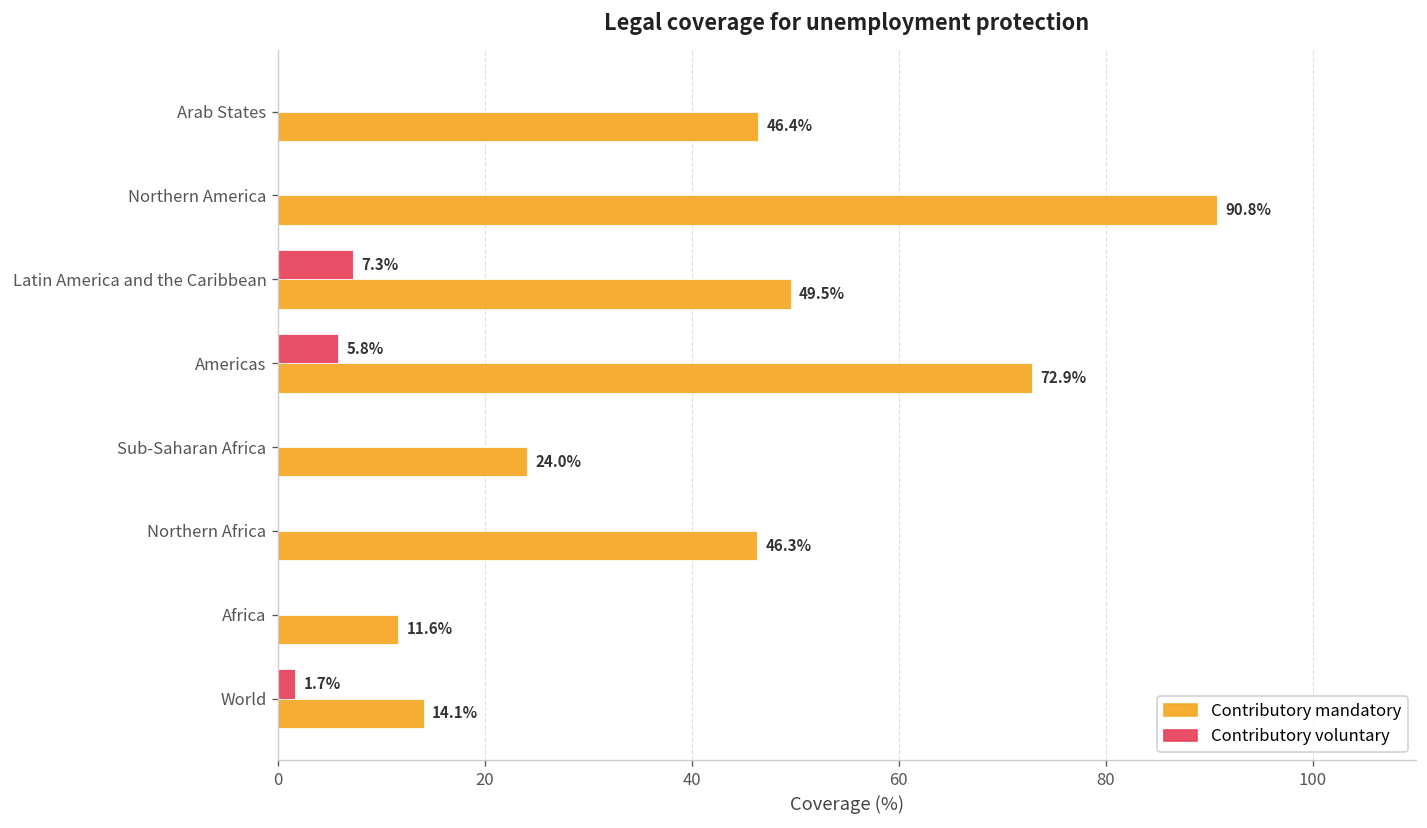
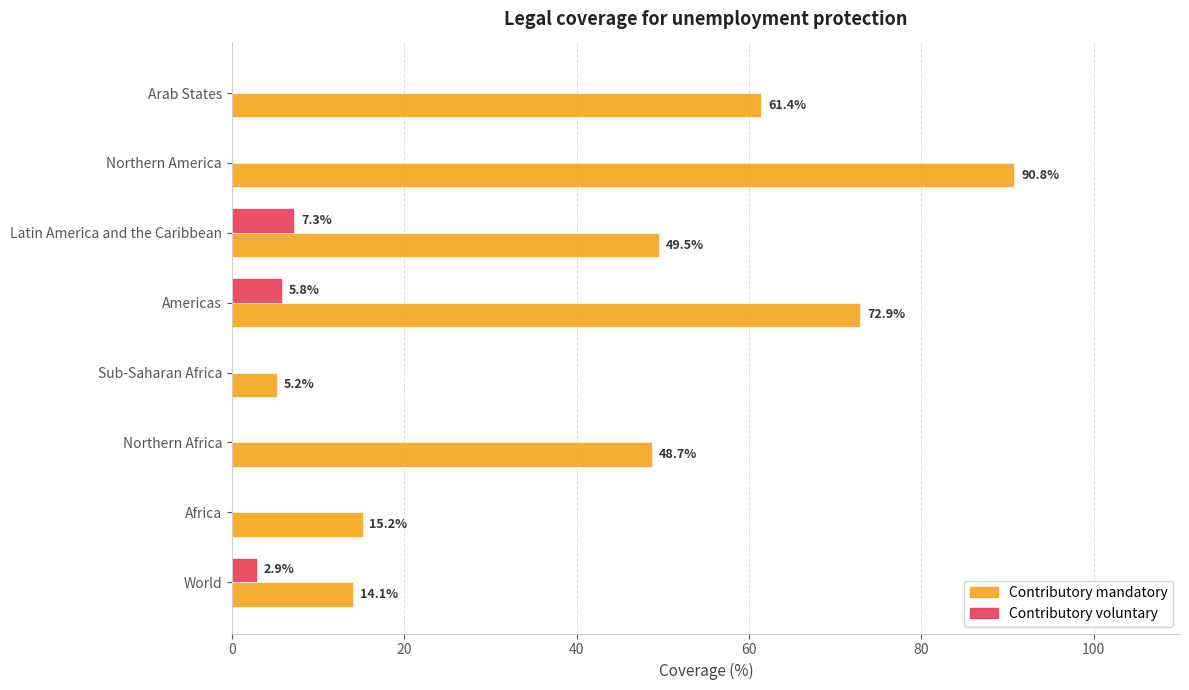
  {
    "Contributory mandatory": {
-     "Arab States": "46.4%",
+     "Arab States": "61.4%",
      "Northern America": "90.8%",
      "Latin America and the Caribbean": "49.5%",
      "Americas": "72.9%",
-     "Sub-Saharan Africa": "24.0%",
-     "Northern Africa": "46.3%",
-     "Africa": "11.6%",
+     "Sub-Saharan Africa": "5.2%",
+     "Northern Africa": "48.7%",
+     "Africa": "15.2%",
      "World": "14.1%"
    },
    "Contributory voluntary": {
      "Latin America and the Caribbean": "7.3%",
      "Americas": "5.8%",
-     "World": "1.7%"
+     "World": "2.9%"
    }
  }
